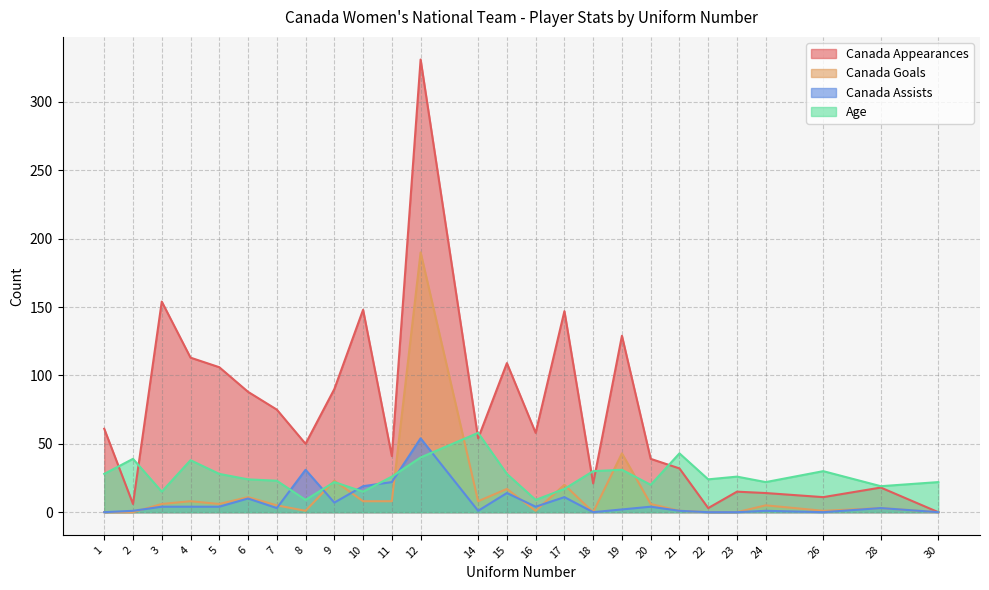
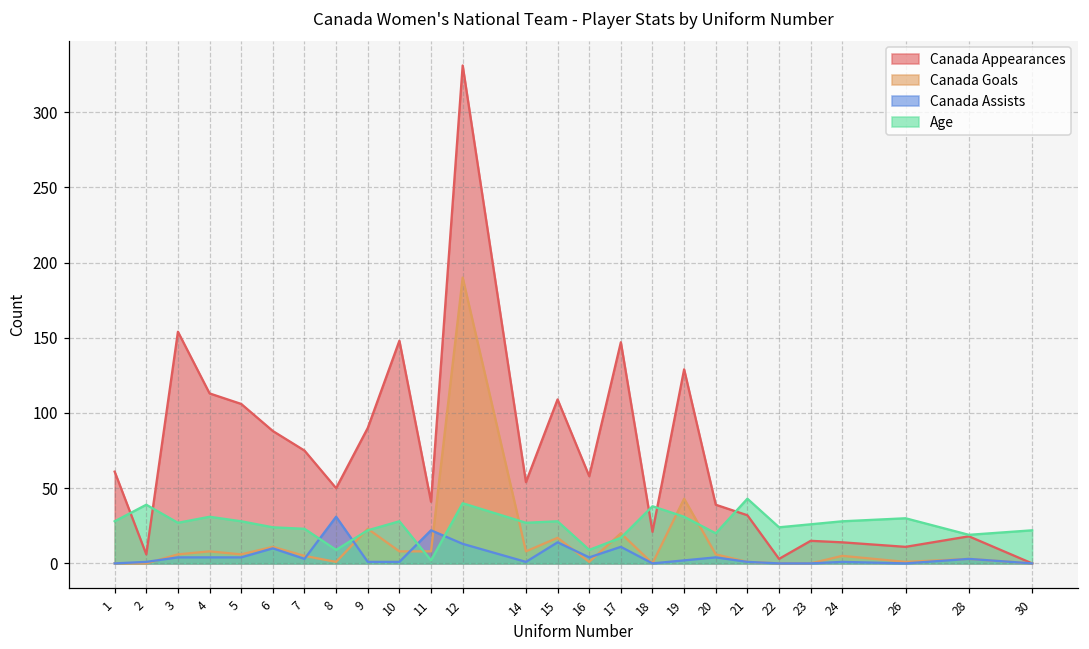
  {
    "Canada Assists": {
      "3": 4,
      "4": 4,
      "5": 4,
      "7": 3,
      "8": 31,
-     "9": 7,
-     "10": 19,
+     "9": 1,
+     "10": 1,
      "11": 22,
-     "12": 54,
+     "12": 13,
      "14": 1,
      "15": 14,
      "16": 4,
      "17": 11,
      "19": 2,
      "20": 4,
      "24": 1
    },
    "Age": {
      "1": 28,
      "2": 39,
-     "3": 15,
-     "4": 38,
+     "3": 27,
+     "4": 31,
      "5": 28,
      "6": 24,
      "7": 23,
      "8": 9,
-     "10": 15,
-     "11": 26,
+     "10": 28,
+     "11": 2,
      "12": 40,
-     "14": 58,
+     "14": 27,
      "15": 28,
      "16": 9,
      "17": 17,
-     "18": 30,
+     "18": 38,
      "19": 31,
      "20": 20,
      "21": 43,
      "22": 24,
      "23": 26,
-     "24": 22,
+     "24": 28,
      "26": 30,
      "30": 22
    }
  }
